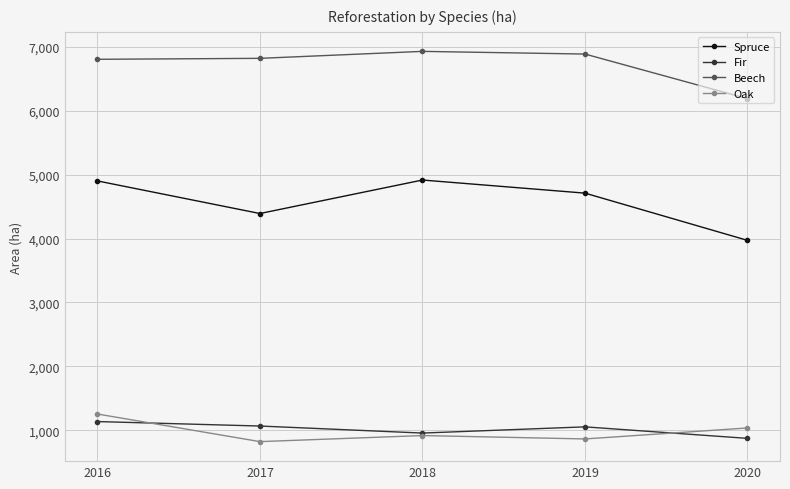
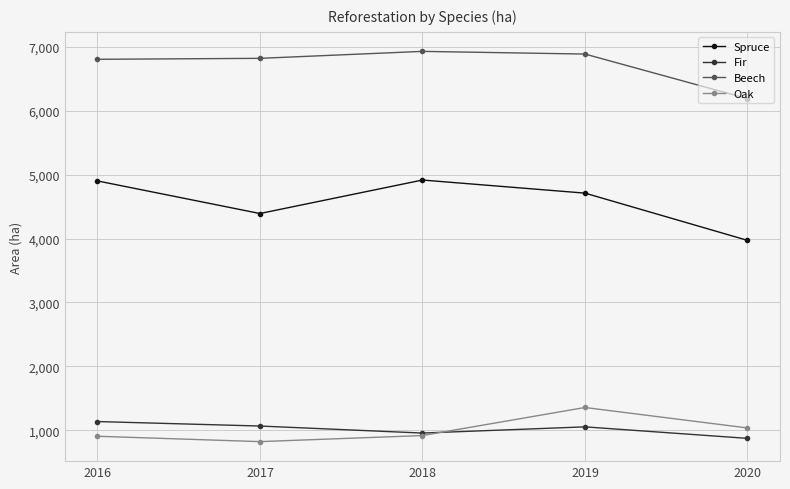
  {
    "Oak": {
-     "2016": "1,300",
+     "2016": "900",
      "2017": "800",
-     "2019": "900",
+     "2019": "1,400",
      "2020": "1,000"
    }
  }
